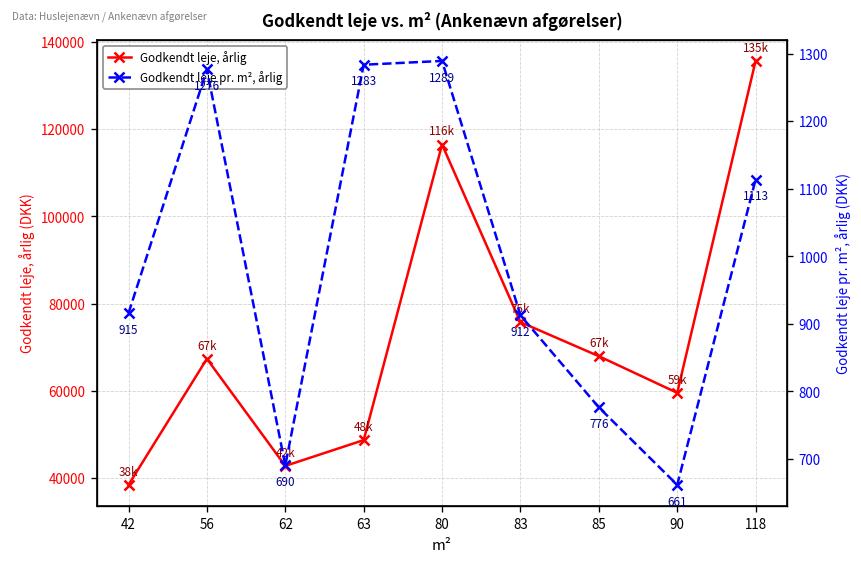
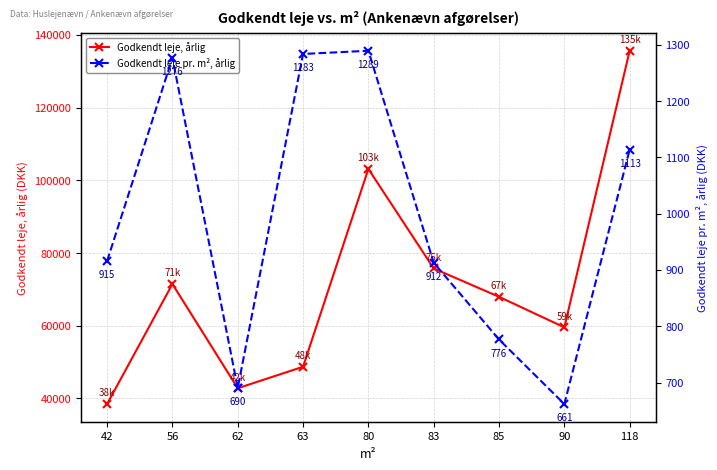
  {
    "Godkendt leje, årlig": {
      "42": "38k",
-     "56": "67k",
-     "80": "116k"
+     "56": "71k",
+     "80": "103k"
    },
    "Godkendt leje pr. m², årlig": {
      "62": "690",
      "63": "1283",
      "80": "1289",
      "85": "776"
    }
  }
